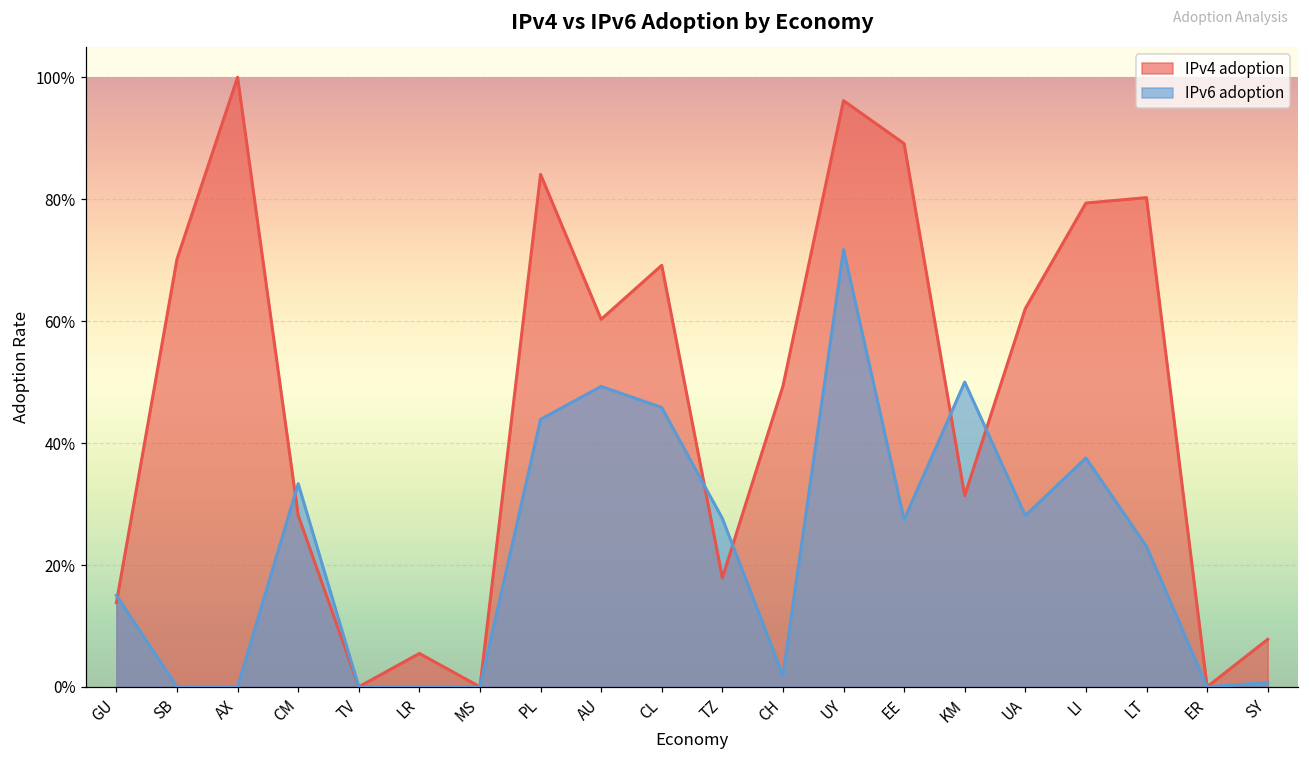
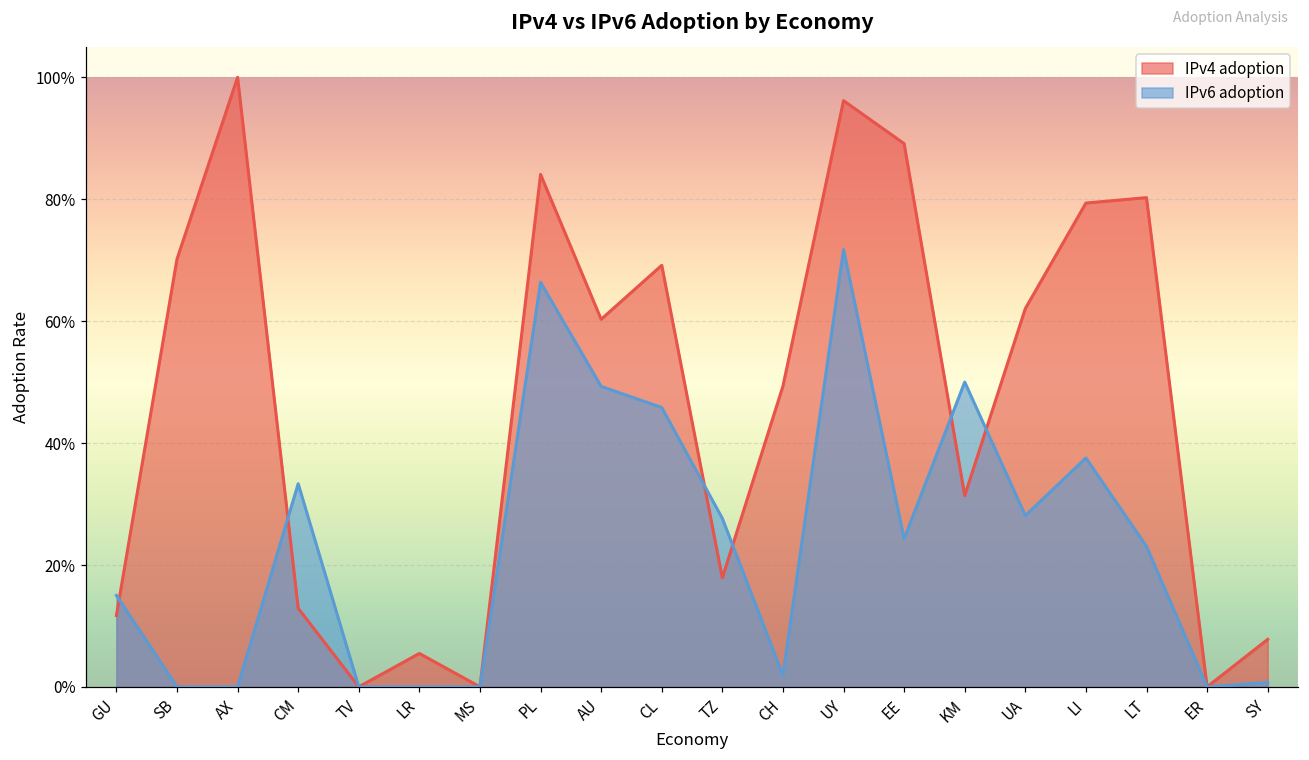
  {
    "IPv4 adoption": {
-     "GU": "14%",
+     "GU": "12%",
      "SB": "70%",
      "AX": "100%",
-     "CM": "28%",
+     "CM": "13%",
      "LR": "5%",
      "PL": "84%",
      "AU": "60%",
      "CL": "69%",
      "TZ": "18%",
      "CH": "49%",
      "UY": "96%",
      "EE": "89%",
      "KM": "31%",
      "UA": "62%",
      "LI": "79%",
      "LT": "80%",
      "SY": "8%"
    },
    "IPv6 adoption": {
      "GU": "15%",
      "SB": "0%",
      "AX": "0%",
      "CM": "33%",
      "LR": "0%",
-     "PL": "44%",
+     "PL": "66%",
      "AU": "49%",
      "CL": "46%",
      "TZ": "28%",
      "CH": "2%",
      "UY": "72%",
-     "EE": "27%",
+     "EE": "24%",
      "KM": "50%",
      "UA": "28%",
      "LI": "38%",
      "LT": "23%",
      "SY": "1%"
    }
  }
